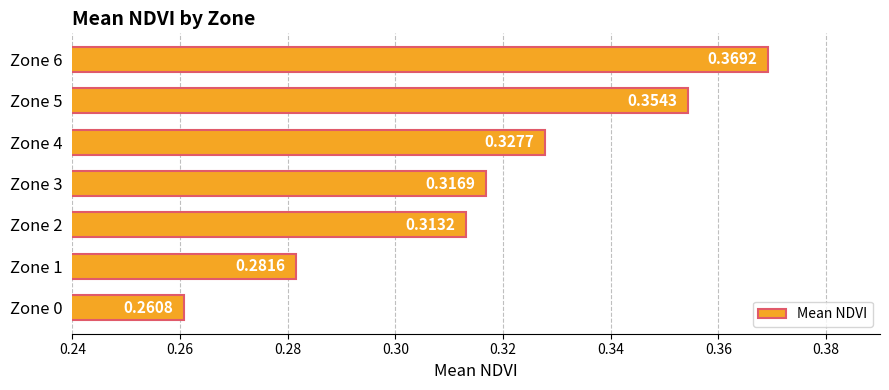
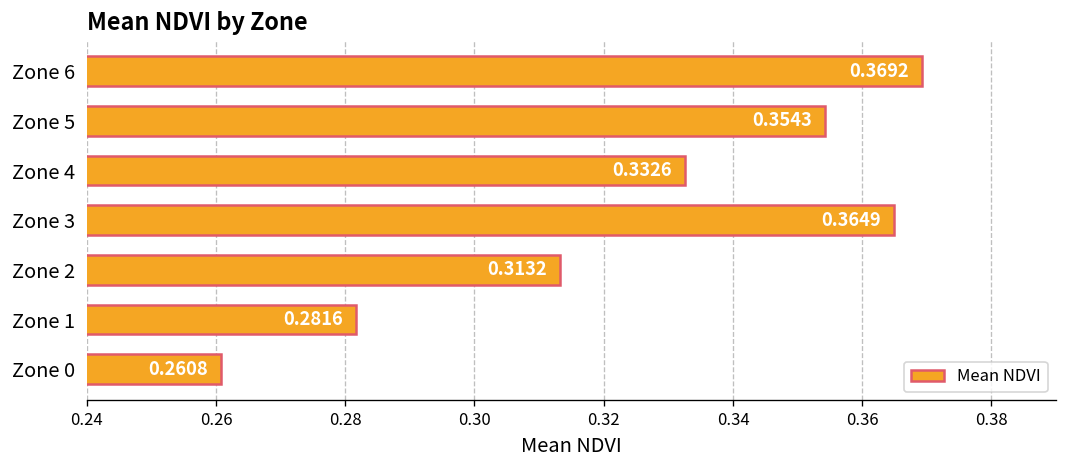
  {
    "Zone 6": 0.3692,
    "Zone 5": 0.3543,
-   "Zone 4": 0.3277,
-   "Zone 3": 0.3169,
+   "Zone 4": 0.3326,
+   "Zone 3": 0.3649,
    "Zone 2": 0.3132,
    "Zone 1": 0.2816,
    "Zone 0": 0.2608
  }
